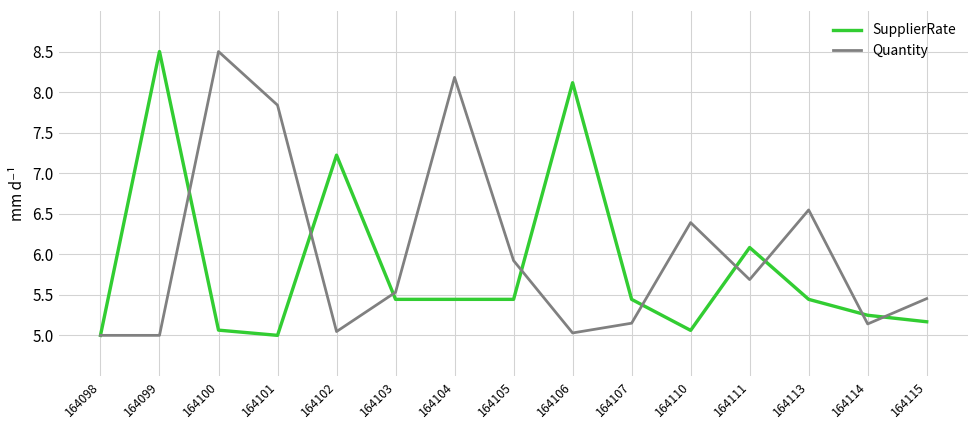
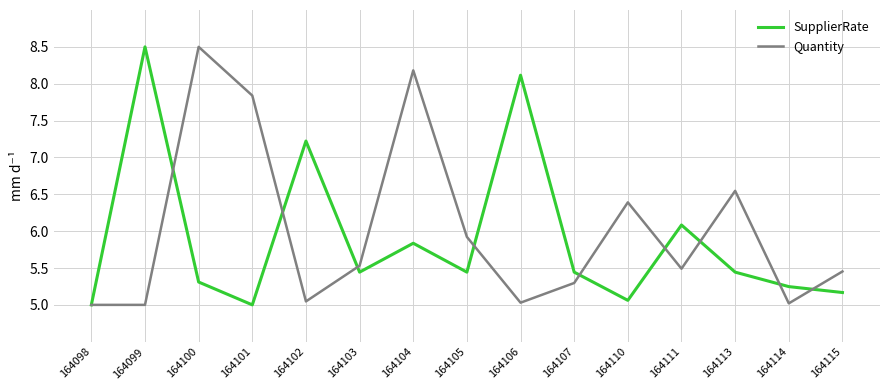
  {
    "SupplierRate": {
      "164099": 8.5,
-     "164100": 5.1,
+     "164100": 5.3,
      "164101": 5.0,
      "164102": 7.2,
      "164103": 5.4,
-     "164104": 5.4,
+     "164104": 5.8,
      "164105": 5.4,
      "164106": 8.1,
      "164107": 5.4,
      "164110": 5.1,
      "164111": 6.1,
      "164113": 5.4,
      "164114": 5.2,
      "164115": 5.2
    },
    "Quantity": {
      "164099": 5.0,
      "164100": 8.5,
      "164101": 7.8,
      "164102": 5.0,
      "164103": 5.5,
      "164104": 8.2,
      "164105": 5.9,
      "164106": 5.0,
-     "164107": 5.2,
+     "164107": 5.3,
      "164110": 6.4,
-     "164111": 5.7,
+     "164111": 5.5,
      "164113": 6.5,
-     "164114": 5.1,
+     "164114": 5.0,
      "164115": 5.5
    }
  }
